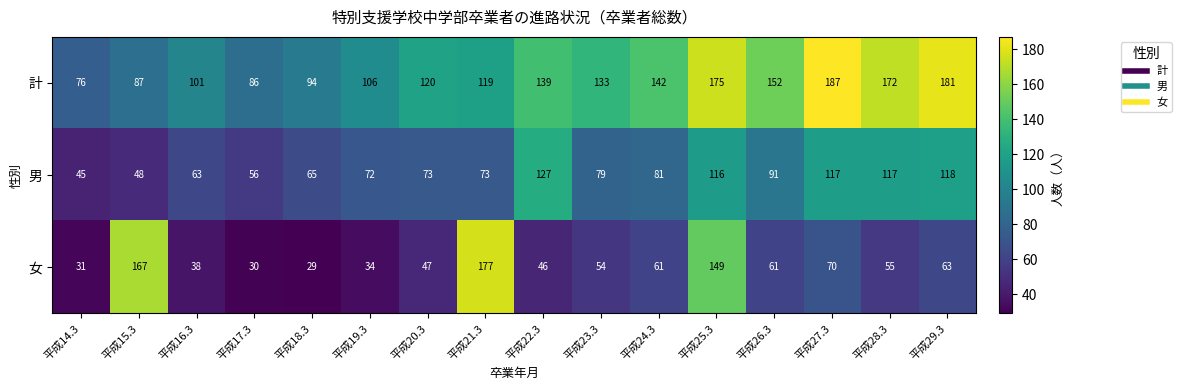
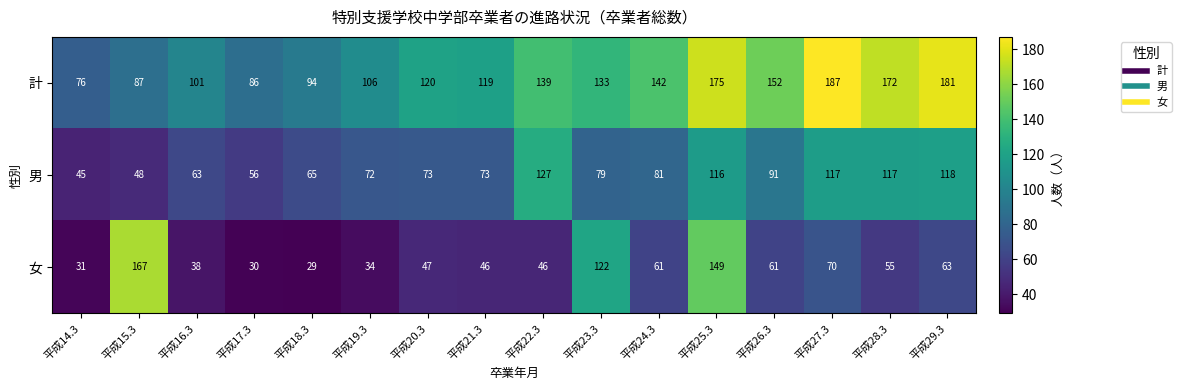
  {
    "計": {
      "平成14.3": 76,
      "平成15.3": 87,
      "平成16.3": 101,
      "平成17.3": 86,
      "平成18.3": 94,
      "平成19.3": 106,
      "平成20.3": 120,
      "平成21.3": 119,
      "平成22.3": 139,
      "平成23.3": 133,
      "平成24.3": 142,
      "平成25.3": 175,
      "平成26.3": 152,
      "平成27.3": 187,
      "平成28.3": 172,
      "平成29.3": 181
    },
    "男": {
      "平成14.3": 45,
      "平成15.3": 48,
      "平成16.3": 63,
      "平成17.3": 56,
      "平成18.3": 65,
      "平成19.3": 72,
      "平成20.3": 73,
      "平成21.3": 73,
      "平成22.3": 127,
      "平成23.3": 79,
      "平成24.3": 81,
      "平成25.3": 116,
      "平成26.3": 91,
      "平成27.3": 117,
      "平成28.3": 117,
      "平成29.3": 118
    },
    "女": {
      "平成14.3": 31,
      "平成15.3": 167,
      "平成16.3": 38,
      "平成17.3": 30,
      "平成18.3": 29,
      "平成19.3": 34,
      "平成20.3": 47,
-     "平成21.3": 177,
+     "平成21.3": 46,
      "平成22.3": 46,
-     "平成23.3": 54,
+     "平成23.3": 122,
      "平成24.3": 61,
      "平成25.3": 149,
      "平成26.3": 61,
      "平成27.3": 70,
      "平成28.3": 55,
      "平成29.3": 63
    }
  }
